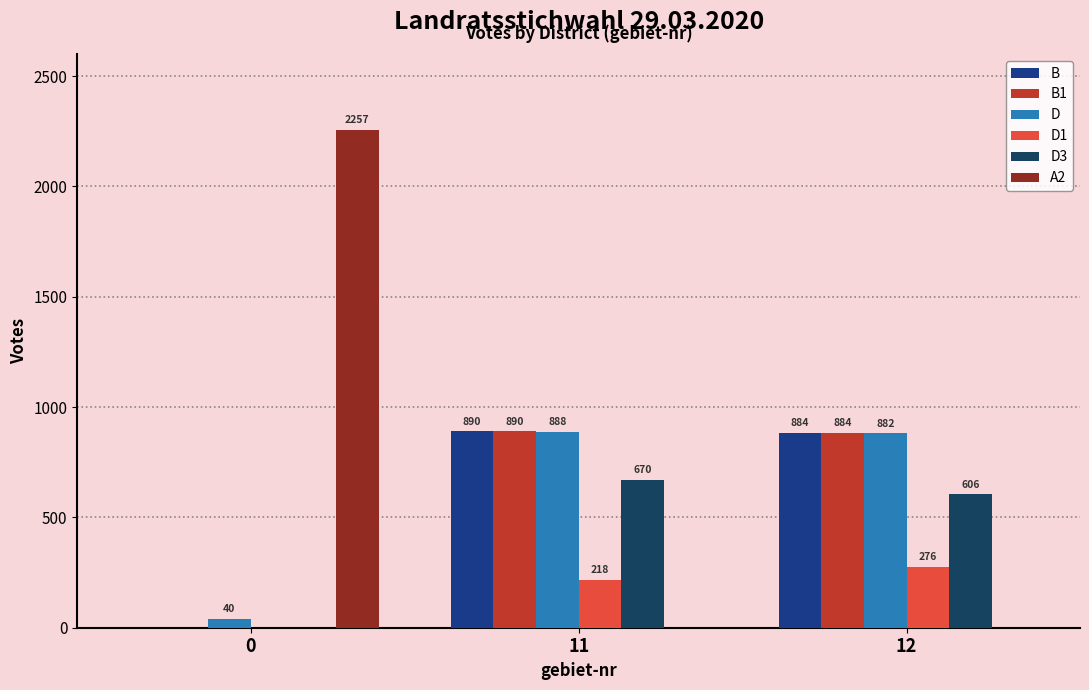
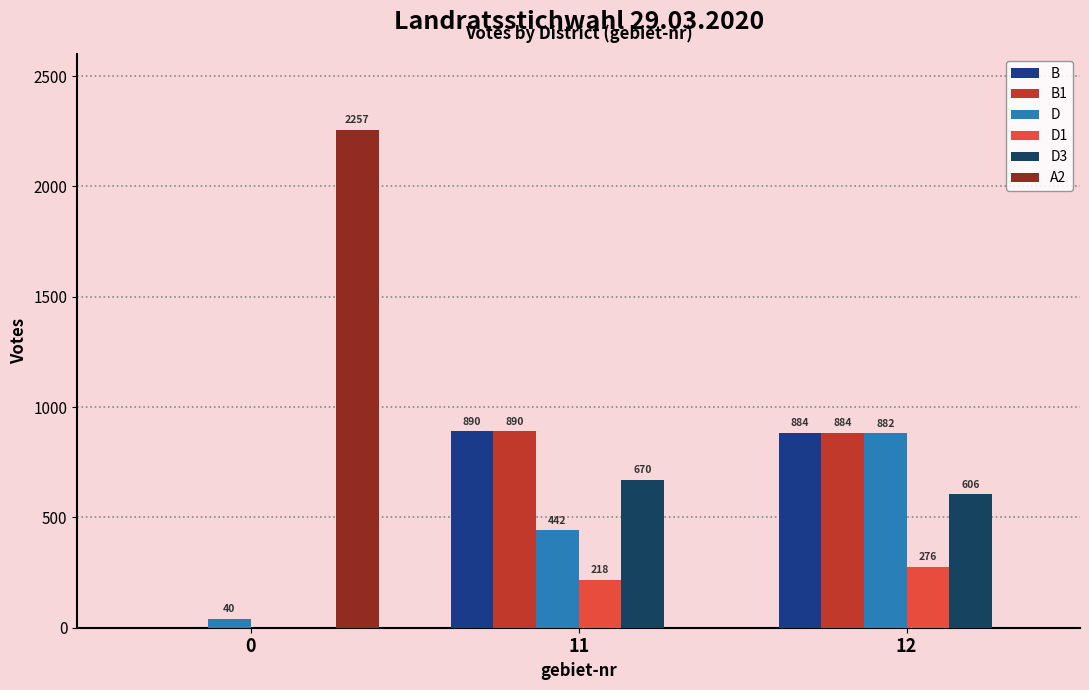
  {
    "D": {
      "0": 40,
-     "11": 888,
+     "11": 442,
      "12": 882
    }
  }
